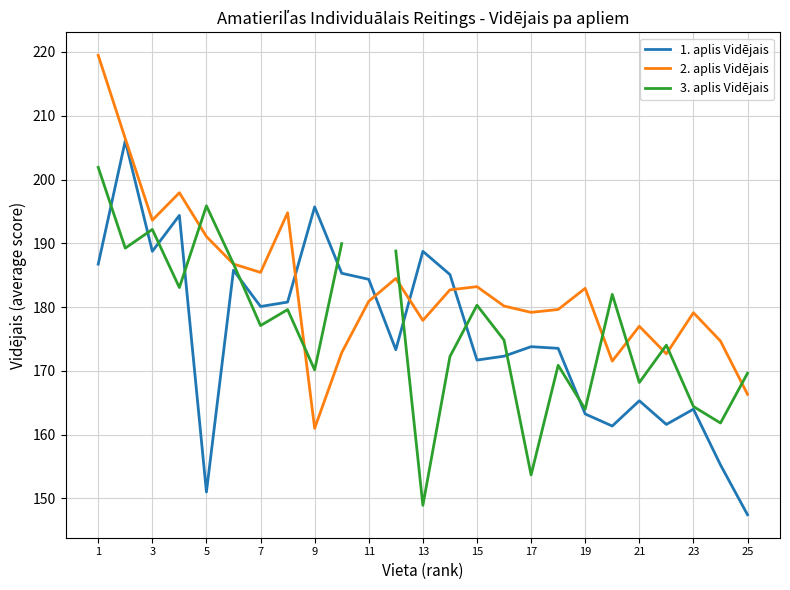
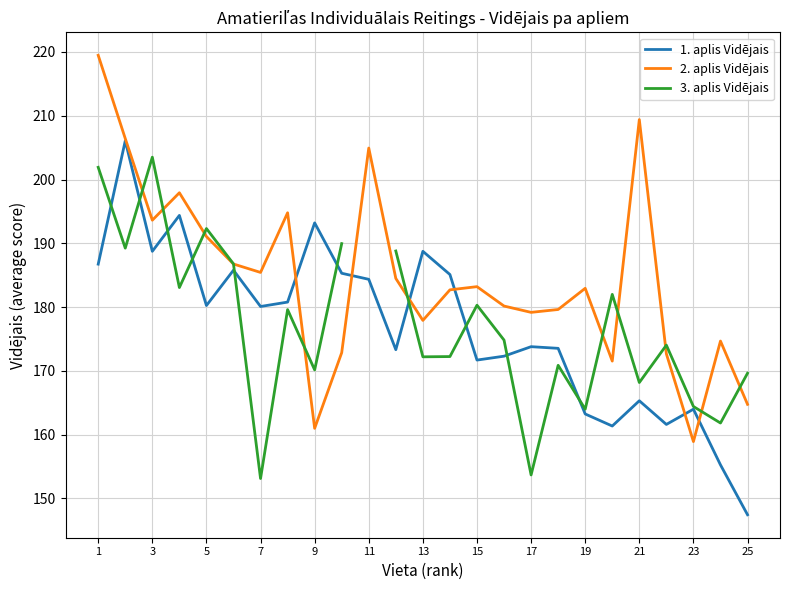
  {
    "1. aplis Vidējais": {
      "1": 187,
      "3": 189,
-     "5": 151,
+     "5": 180,
      "7": 180,
-     "9": 196,
+     "9": 193,
      "11": 184,
      "13": 189,
      "15": 172,
      "17": 174,
      "19": 163,
      "21": 165,
      "23": 164,
      "25": 147
    },
    "2. aplis Vidējais": {
      "1": 219,
      "3": 194,
      "5": 191,
      "7": 185,
      "9": 161,
-     "11": 181,
+     "11": 205,
      "13": 178,
      "15": 183,
      "17": 179,
      "19": 183,
-     "21": 177,
-     "23": 179,
-     "25": 166
+     "21": 209,
+     "23": 159,
+     "25": 165
    },
    "3. aplis Vidējais": {
      "1": 202,
-     "3": 192,
-     "5": 196,
-     "7": 177,
+     "3": 204,
+     "5": 192,
+     "7": 153,
      "9": 170,
-     "13": 149,
+     "13": 172,
      "15": 180,
      "17": 154,
      "19": 164,
      "21": 168,
      "23": 164,
      "25": 170
    }
  }
